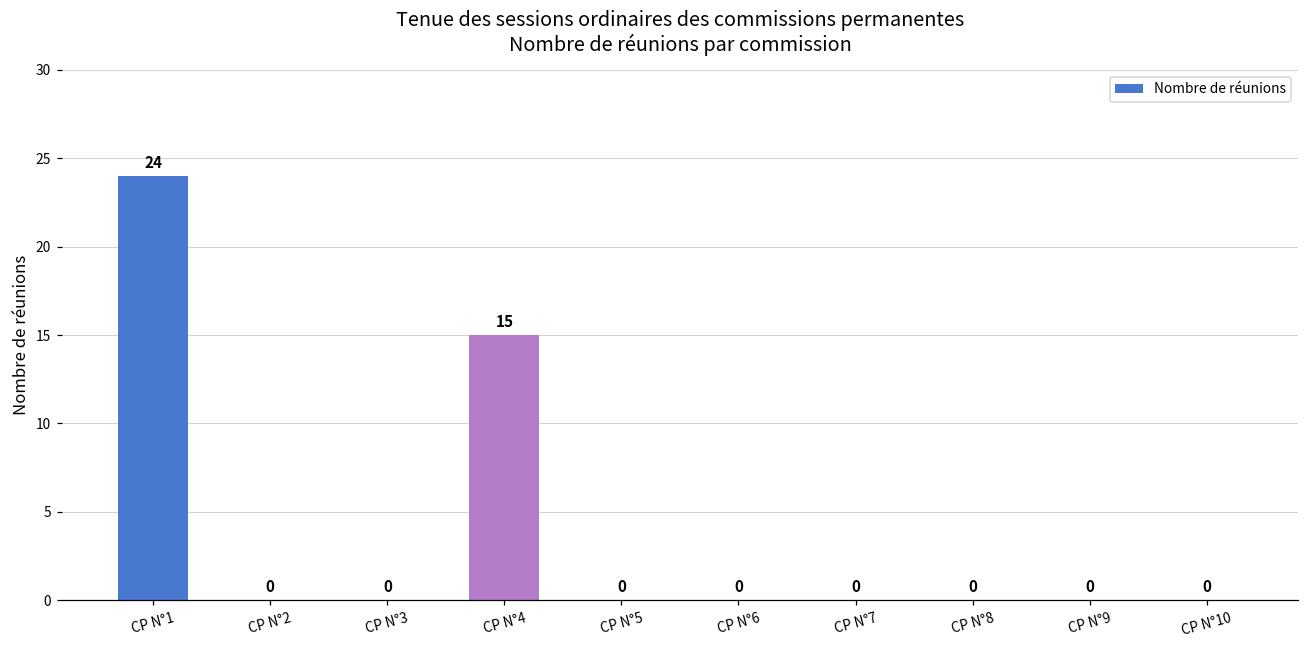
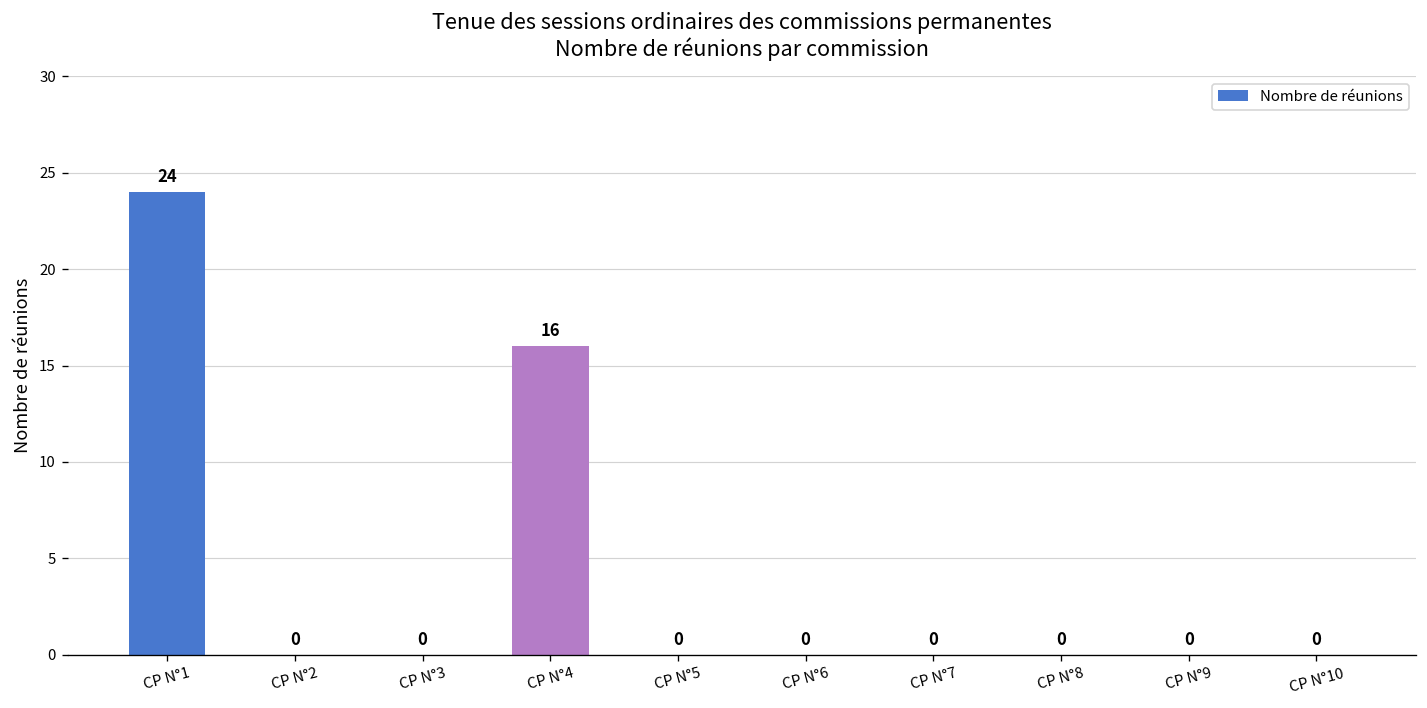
  {
    "CP N°1": 24,
    "CP N°2": 0,
    "CP N°3": 0,
-   "CP N°4": 15,
+   "CP N°4": 16,
    "CP N°5": 0,
    "CP N°6": 0,
    "CP N°7": 0,
    "CP N°8": 0,
    "CP N°9": 0,
    "CP N°10": 0
  }
